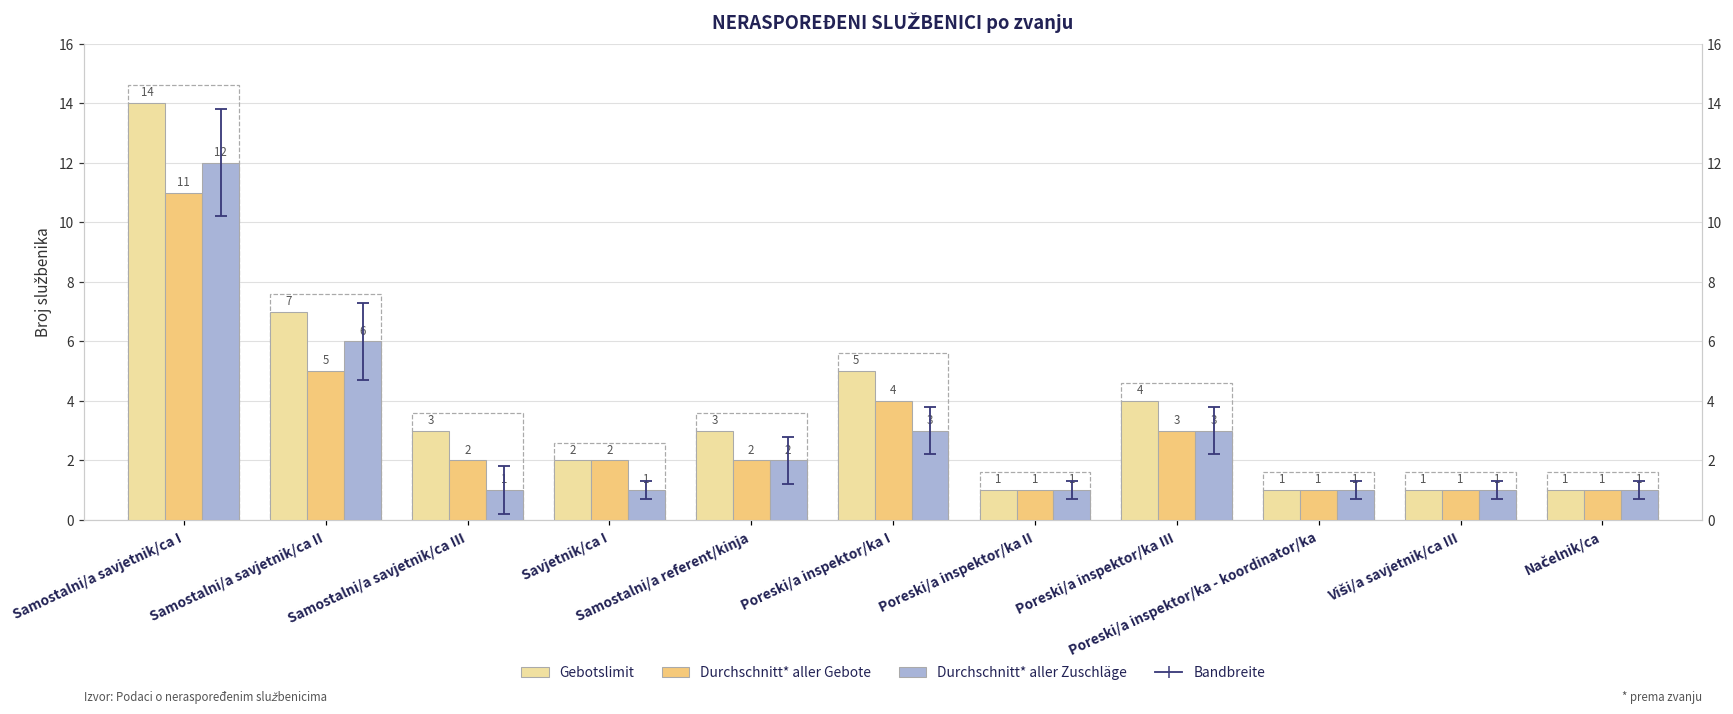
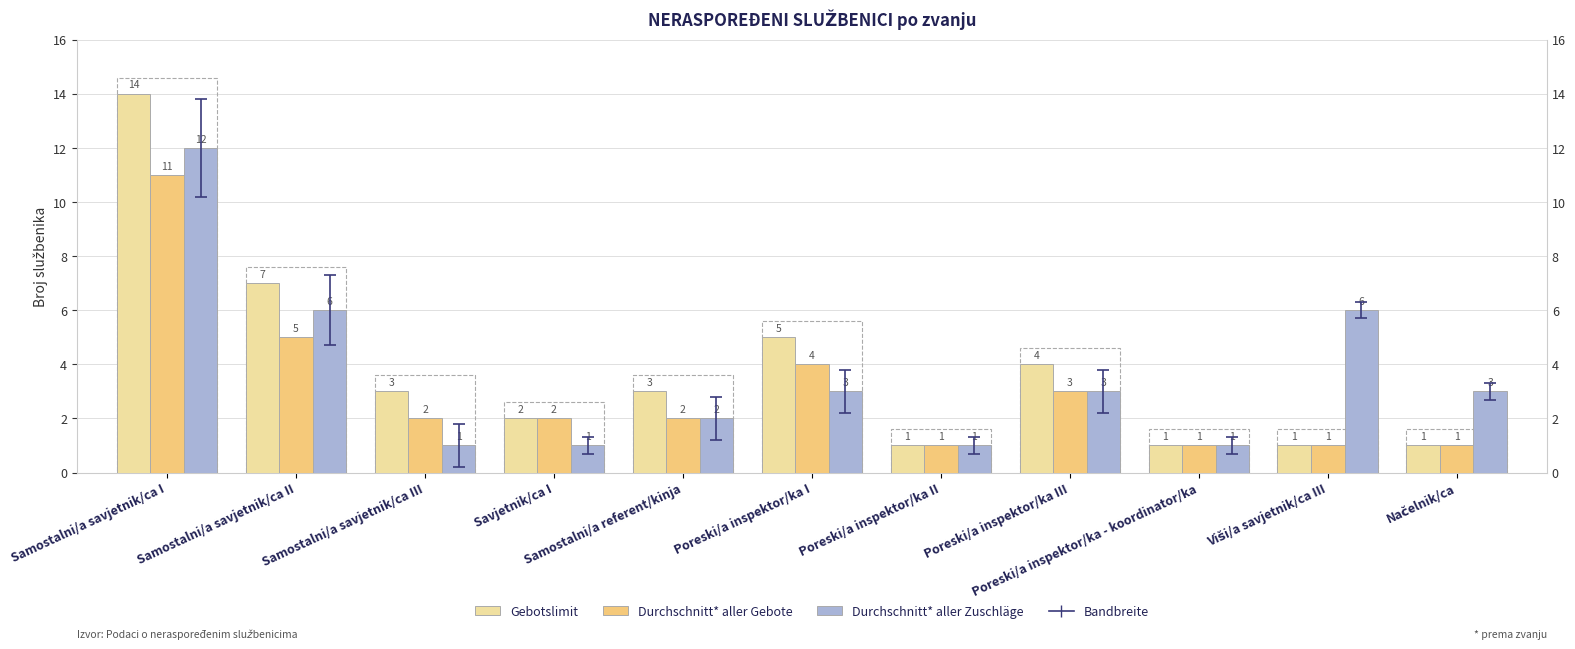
  {
    "Durchschnitt* aller Zuschläge": {
      "Samostalni/a savjetnik/ca I": 12,
      "Samostalni/a savjetnik/ca II": 6,
      "Samostalni/a savjetnik/ca III": 1,
      "Samostalni/a referent/kinja": 2,
      "Poreski/a inspektor/ka I": 3,
      "Poreski/a inspektor/ka III": 3,
-     "Viši/a savjetnik/ca III": 1,
-     "Načelnik/ca": 1
+     "Viši/a savjetnik/ca III": 6,
+     "Načelnik/ca": 3
    }
  }
